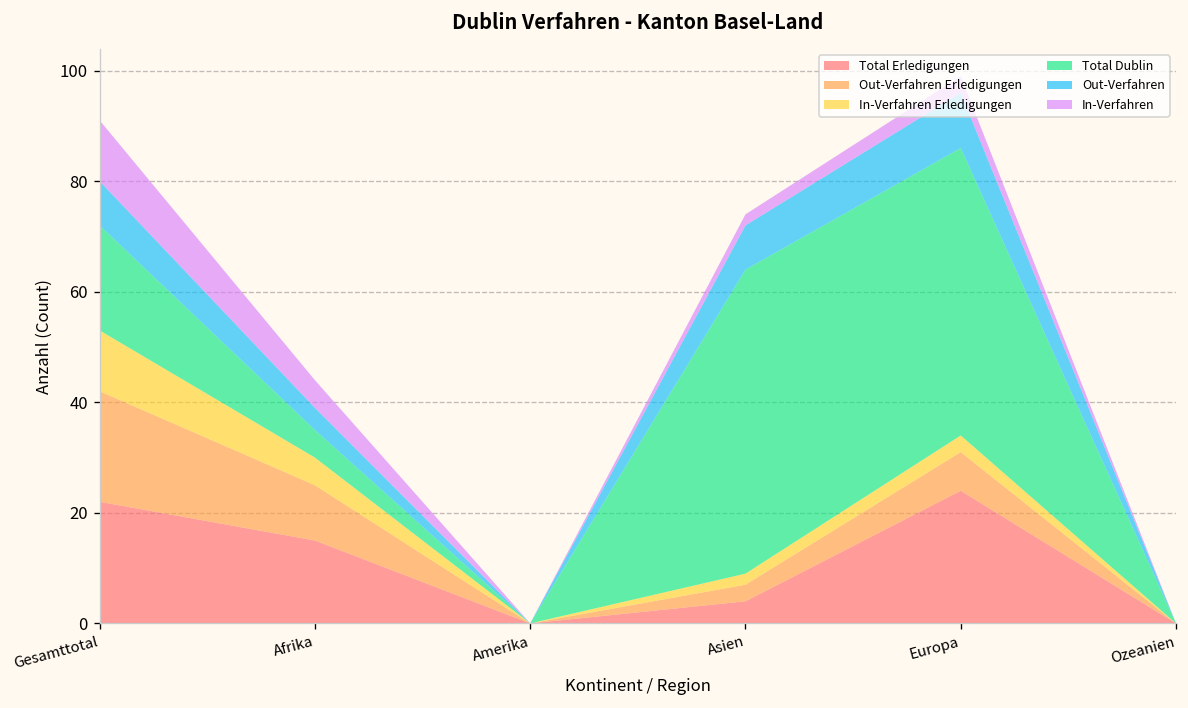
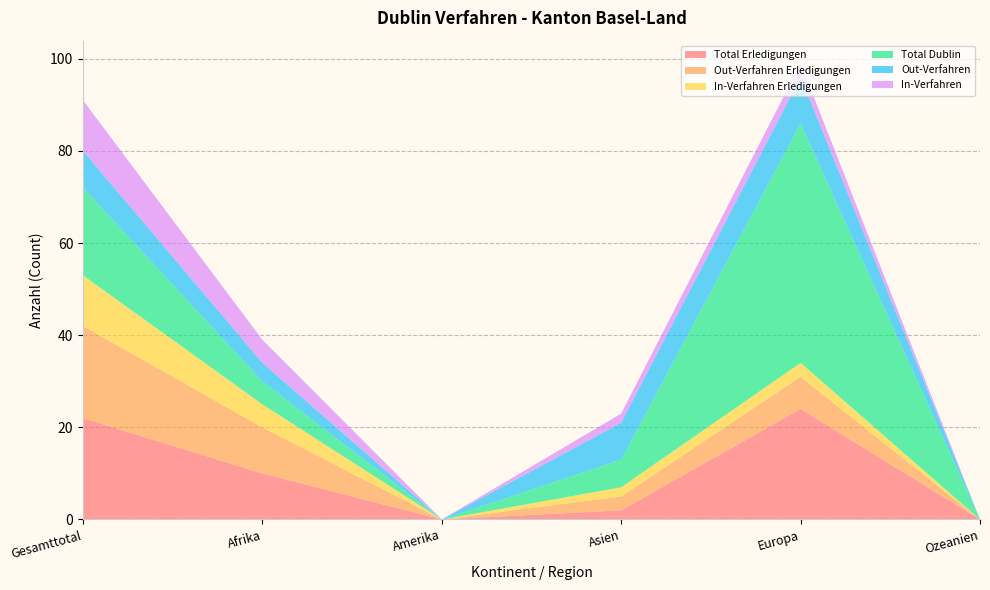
  {
    "Total Erledigungen": {
      "Gesamttotal": 22,
-     "Afrika": 15,
-     "Asien": 4,
+     "Afrika": 10,
+     "Asien": 2,
      "Europa": 24
    },
    "Total Dublin": {
      "Gesamttotal": 19,
      "Afrika": 5,
-     "Asien": 55,
+     "Asien": 6,
      "Europa": 52
    },
    "Out-Verfahren": {
      "Gesamttotal": 8,
      "Afrika": 4,
      "Asien": 8
    },
    "In-Verfahren": {
      "Gesamttotal": 11,
      "Afrika": 5,
      "Asien": 2
    }
  }
